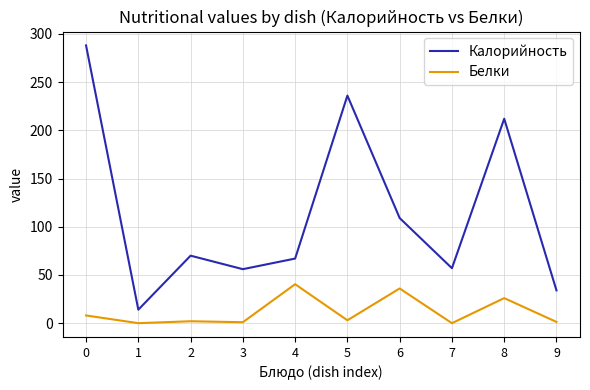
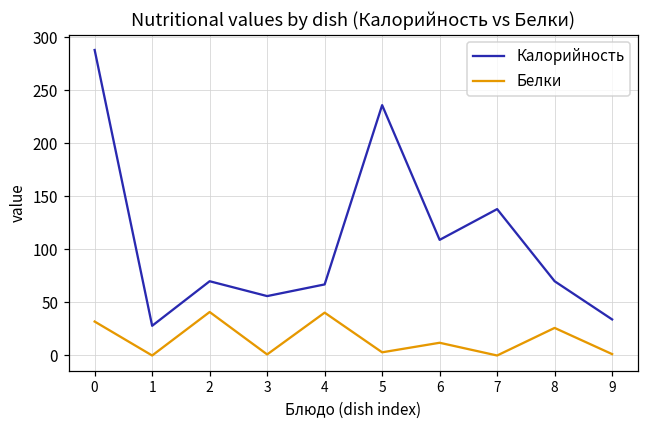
  {
    "Калорийность": {
      "0": 290,
-     "1": 10,
+     "1": 30,
      "2": 70,
      "3": 60,
      "4": 70,
      "5": 240,
      "6": 110,
-     "7": 60,
-     "8": 210,
+     "7": 140,
+     "8": 70,
      "9": 30
    },
    "Белки": {
-     "0": 10,
+     "0": 30,
      "1": 0,
-     "2": 0,
+     "2": 40,
      "3": 0,
      "4": 40,
      "5": 0,
-     "6": 40,
+     "6": 10,
      "7": 0,
      "8": 30,
      "9": 0
    }
  }
